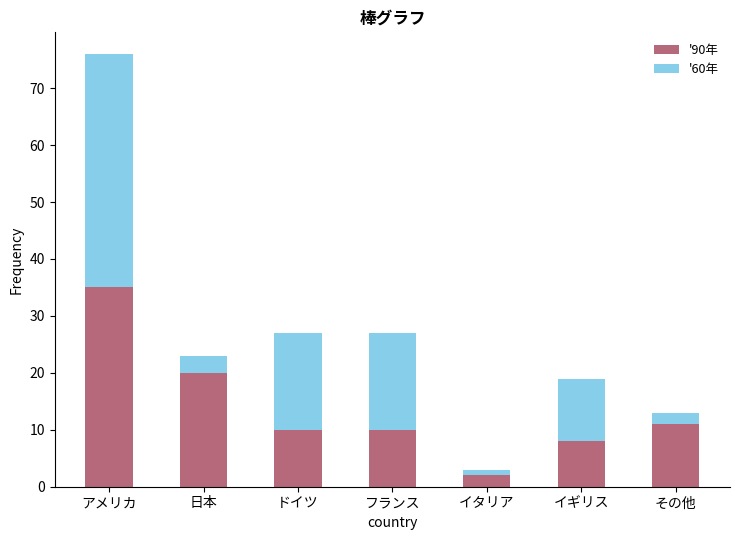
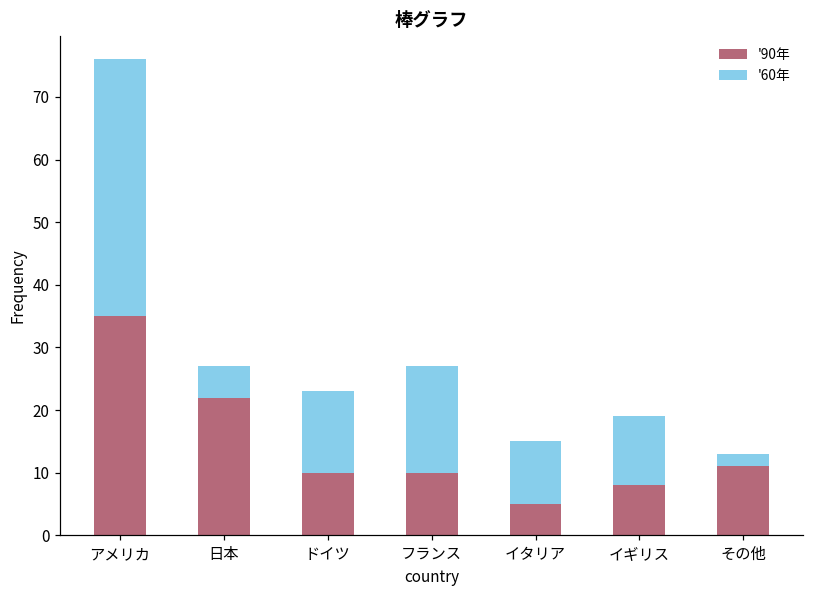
  {
    "'90年": {
      "アメリカ": 35,
-     "日本": 20,
+     "日本": 22,
      "ドイツ": 10,
      "フランス": 10,
-     "イタリア": 2,
+     "イタリア": 5,
      "イギリス": 8,
      "その他": 11
    },
    "'60年": {
      "アメリカ": 41,
-     "日本": 3,
-     "ドイツ": 17,
+     "日本": 5,
+     "ドイツ": 13,
      "フランス": 17,
-     "イタリア": 1,
+     "イタリア": 10,
      "イギリス": 11,
      "その他": 2
    }
  }
